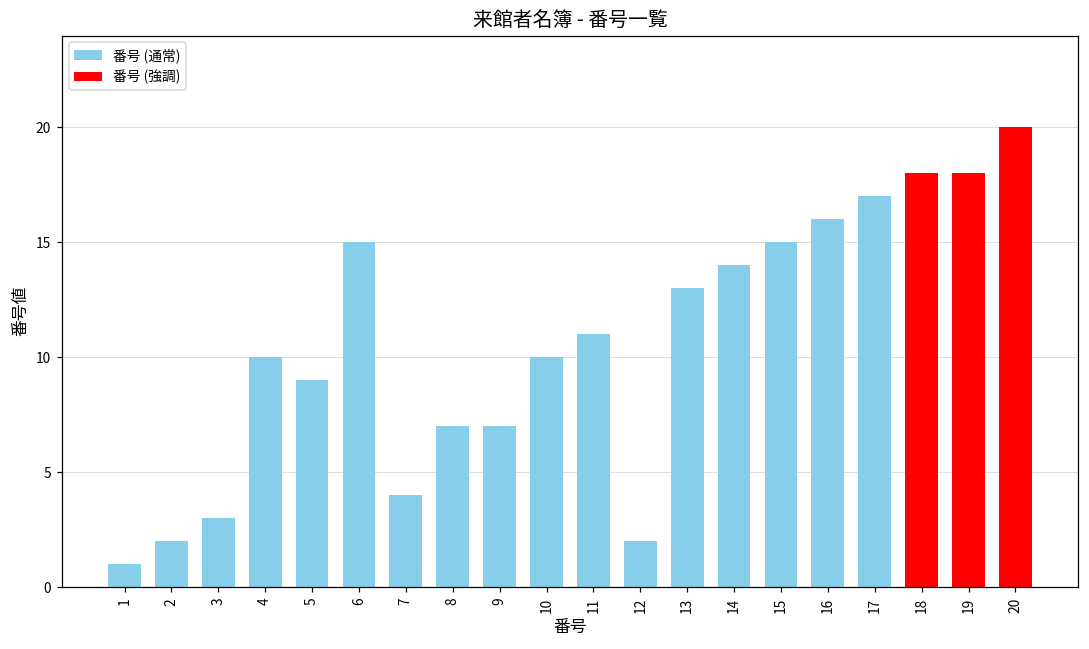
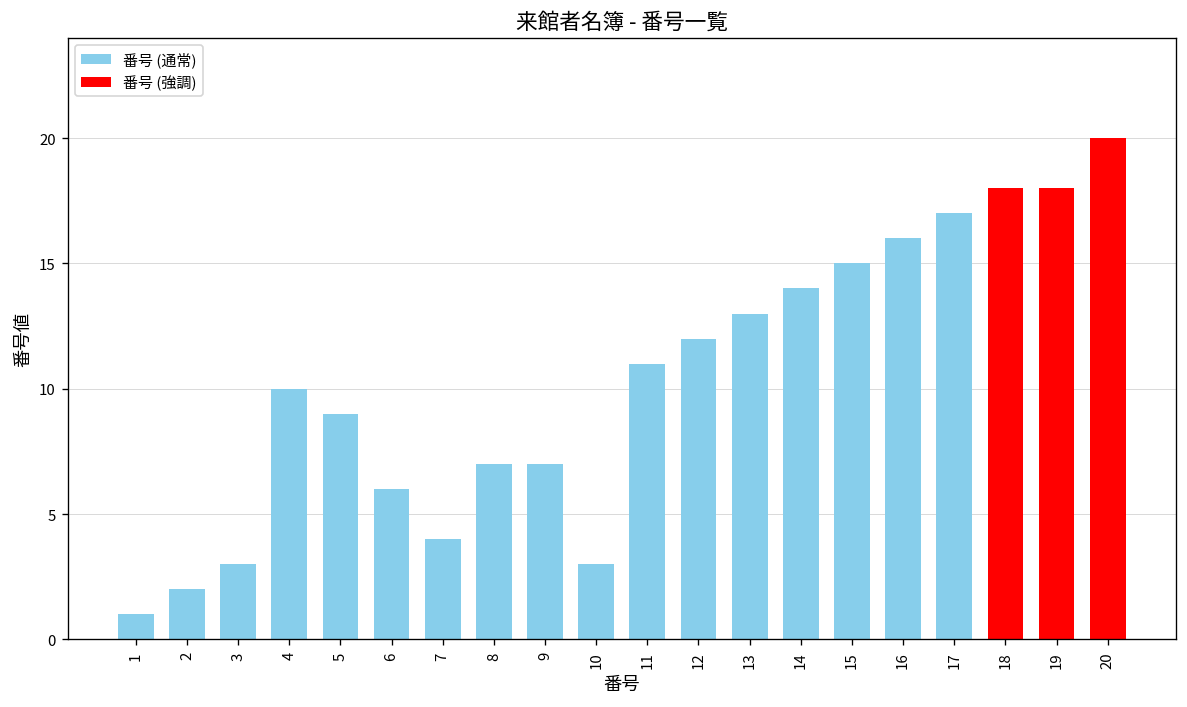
  {
    "1": 1,
    "2": 2,
    "3": 3,
    "4": 10,
    "5": 9,
-   "6": 15,
+   "6": 6,
    "7": 4,
    "8": 7,
    "9": 7,
-   "10": 10,
+   "10": 3,
    "11": 11,
-   "12": 2,
+   "12": 12,
    "13": 13,
    "14": 14,
    "15": 15,
    "16": 16,
    "17": 17,
    "18": 18,
    "19": 18,
    "20": 20
  }
